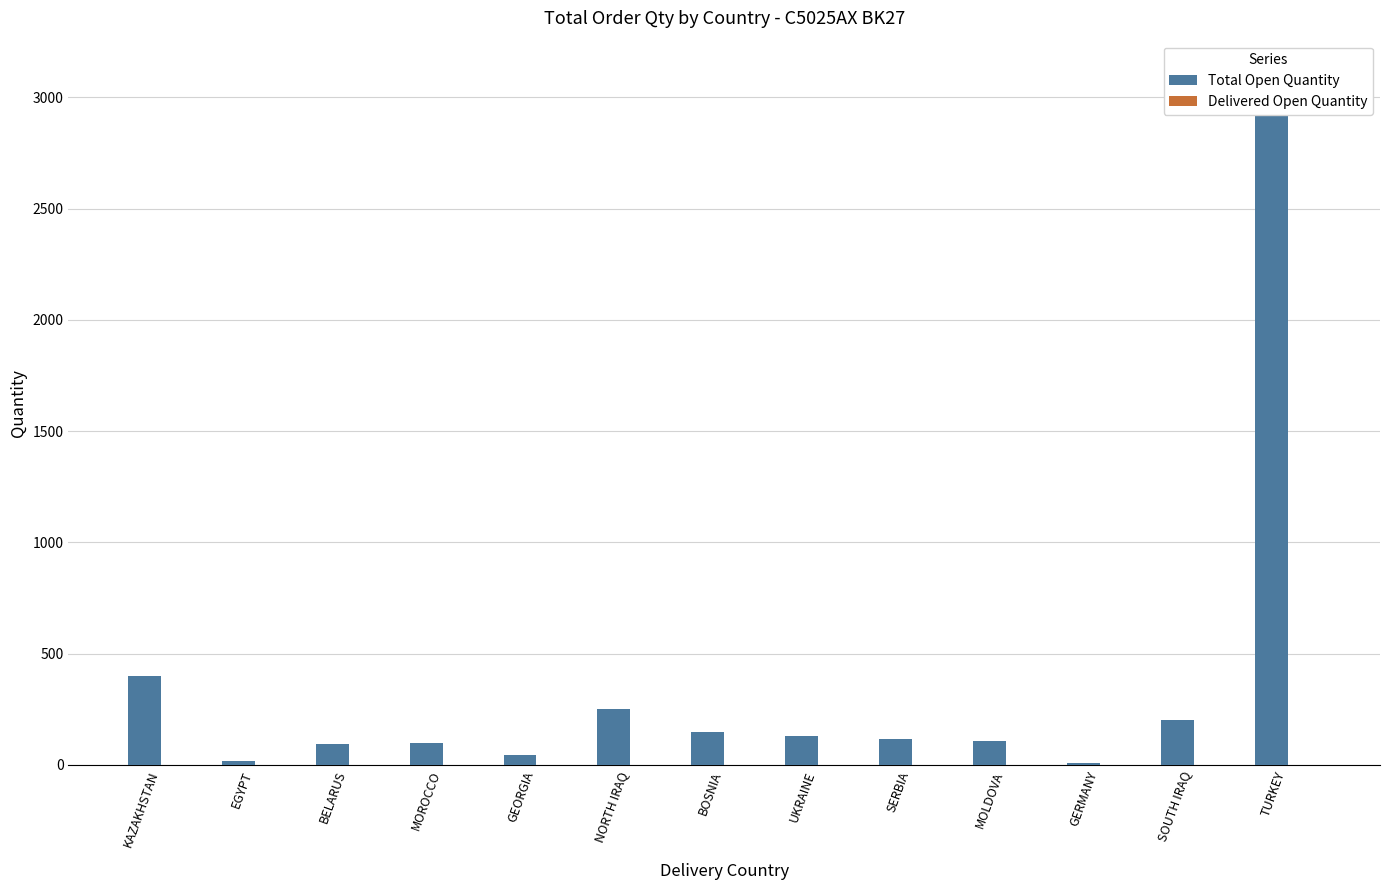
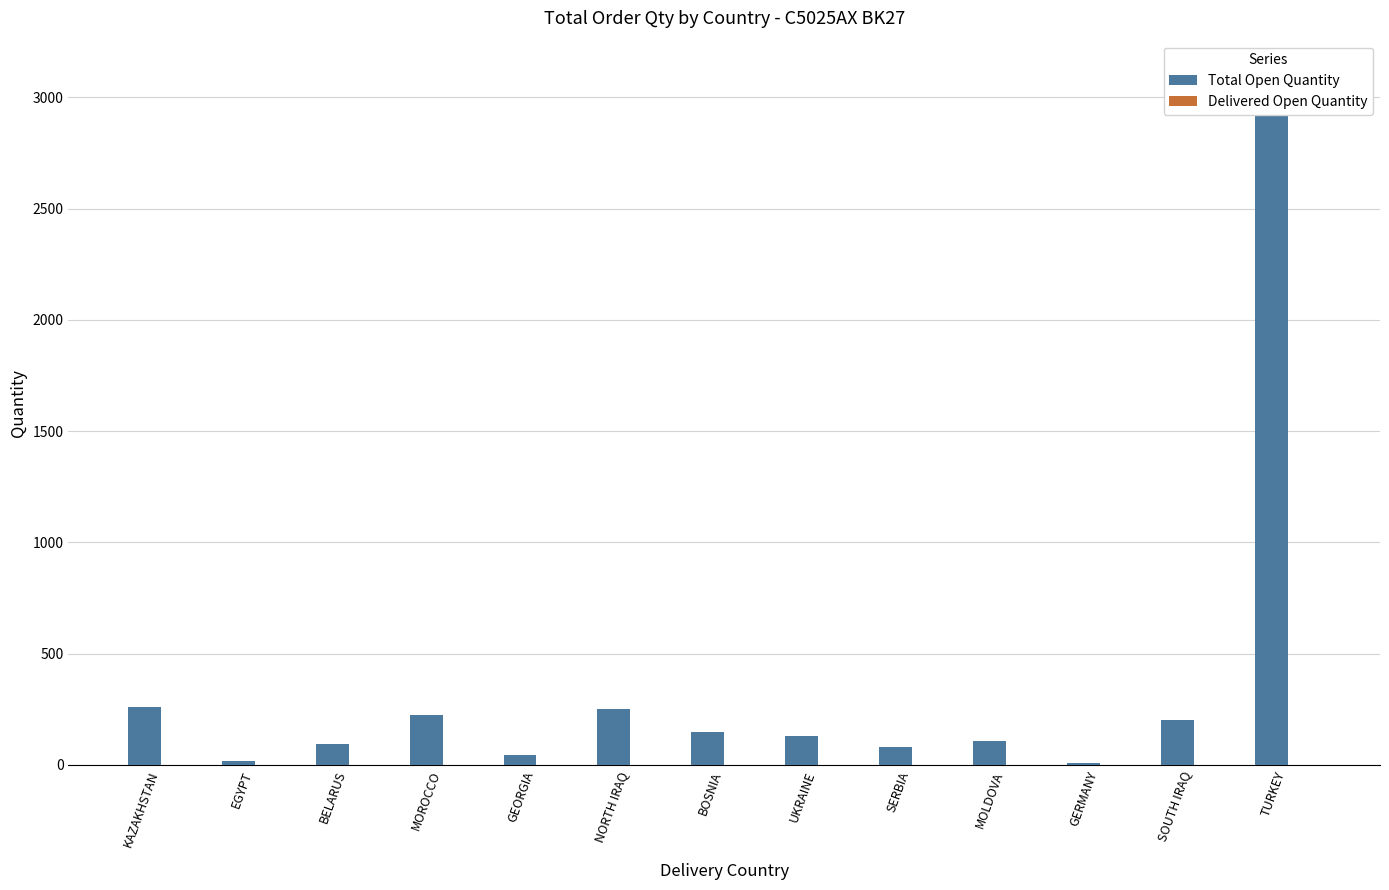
  {
    "Total Open Quantity": {
-     "KAZAKHSTAN": 400,
+     "KAZAKHSTAN": 260,
      "EGYPT": 20,
      "BELARUS": 90,
-     "MOROCCO": 100,
+     "MOROCCO": 220,
      "GEORGIA": 50,
      "NORTH IRAQ": 250,
      "BOSNIA": 150,
      "UKRAINE": 130,
-     "SERBIA": 120,
+     "SERBIA": 80,
      "MOLDOVA": 110,
      "SOUTH IRAQ": 200
    },
    "Delivered Open Quantity": {
      "KAZAKHSTAN": 0,
      "EGYPT": 0,
      "BELARUS": 0,
      "MOROCCO": 0,
      "GEORGIA": 0,
      "NORTH IRAQ": 0,
      "BOSNIA": 0,
      "UKRAINE": 0,
      "SERBIA": 0,
      "MOLDOVA": 0,
      "GERMANY": 0,
      "SOUTH IRAQ": 0,
      "TURKEY": 0
    }
  }
